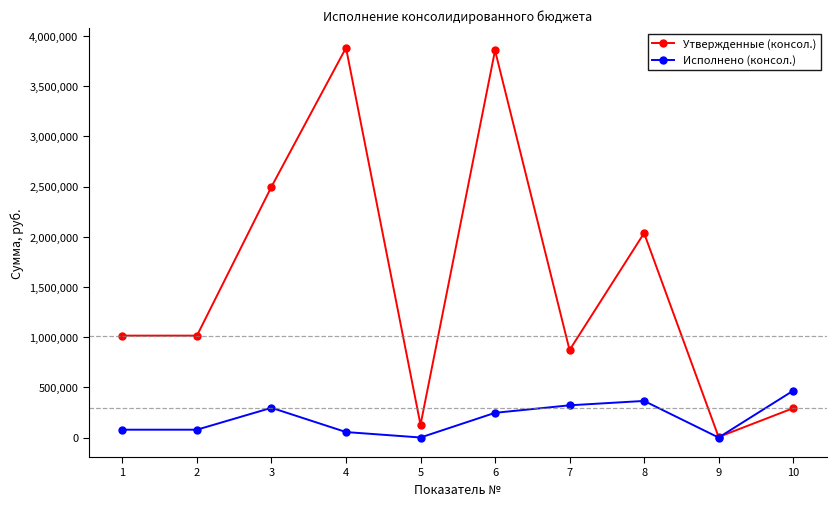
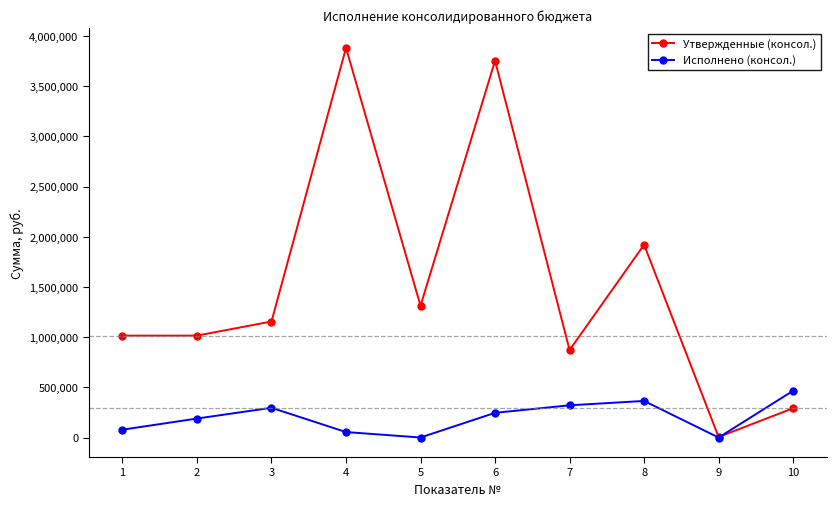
  {
    "Утвержденные (консол.)": {
      "1": "1,020,000",
      "2": "1,020,000",
-     "3": "2,500,000",
+     "3": "1,160,000",
      "4": "3,880,000",
-     "5": "130,000",
-     "6": "3,860,000",
+     "5": "1,310,000",
+     "6": "3,760,000",
      "7": "870,000",
-     "8": "2,040,000",
+     "8": "1,920,000",
      "10": "290,000"
    },
    "Исполнено (консол.)": {
      "1": "80,000",
-     "2": "80,000",
+     "2": "190,000",
      "3": "300,000",
      "4": "60,000",
      "5": "0",
      "6": "250,000",
      "7": "320,000",
      "8": "370,000",
      "10": "470,000"
    }
  }
